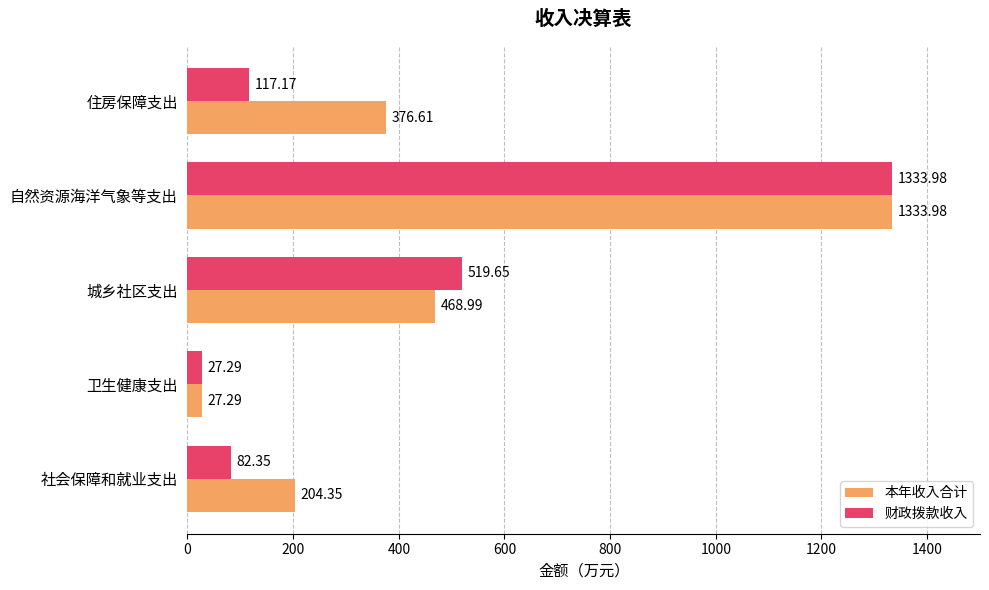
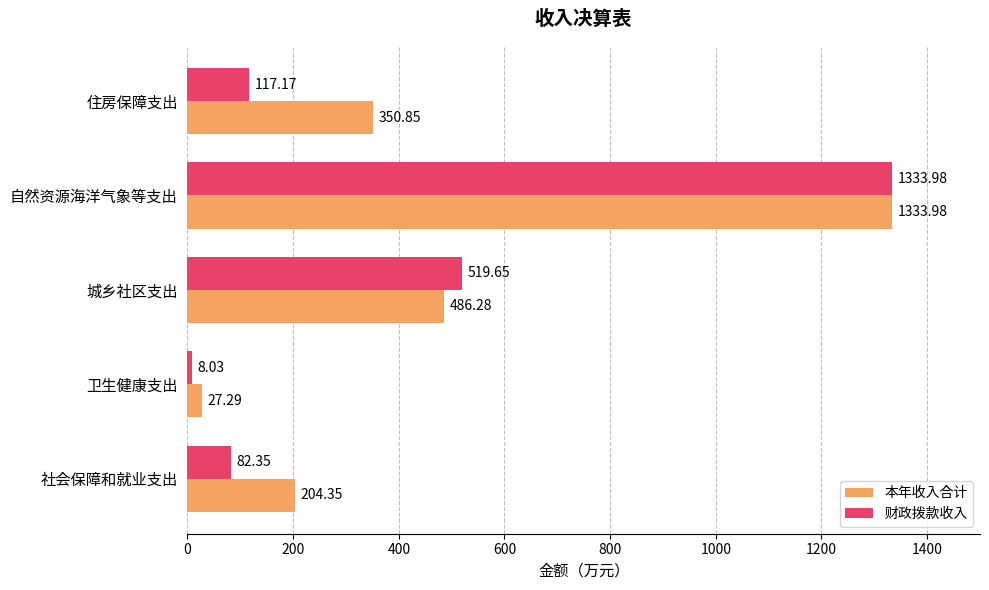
  {
    "本年收入合计": {
-     "住房保障支出": 376.61,
+     "住房保障支出": 350.85,
      "自然资源海洋气象等支出": 1333.98,
-     "城乡社区支出": 468.99,
+     "城乡社区支出": 486.28,
      "卫生健康支出": 27.29,
      "社会保障和就业支出": 204.35
    },
    "财政拨款收入": {
      "住房保障支出": 117.17,
      "自然资源海洋气象等支出": 1333.98,
      "城乡社区支出": 519.65,
-     "卫生健康支出": 27.29,
+     "卫生健康支出": 8.03,
      "社会保障和就业支出": 82.35
    }
  }
